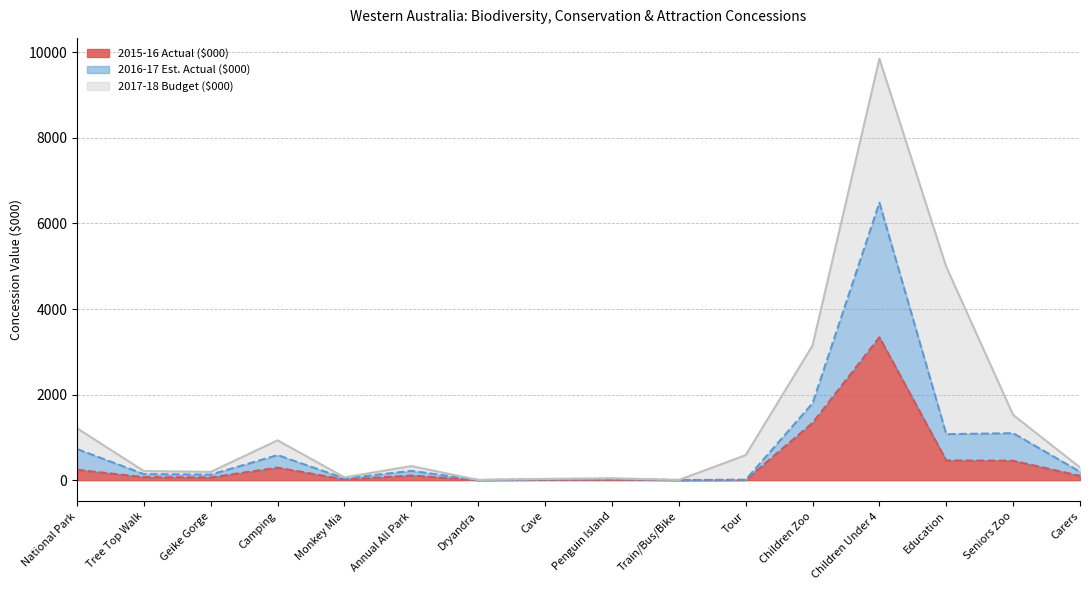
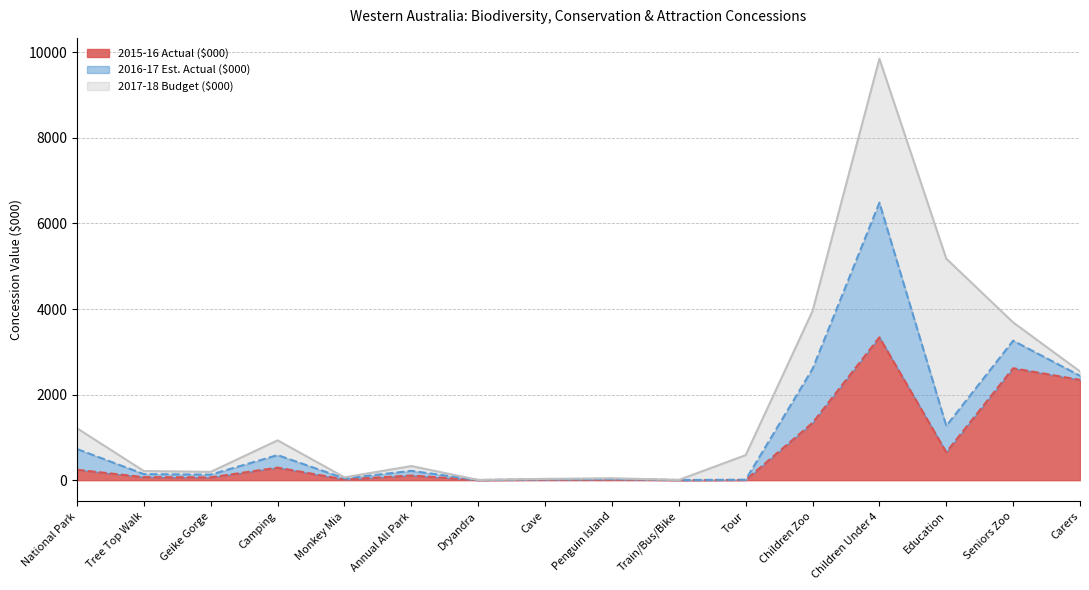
  {
    "2015-16 Actual ($000)": {
      "National Park": 200,
      "Tree Top Walk": 100,
      "Geike Gorge": 100,
      "Camping": 300,
      "Annual All Park": 100,
      "Children Zoo": 1300,
      "Children Under 4": 3300,
-     "Education": 500,
-     "Seniors Zoo": 500,
-     "Carers": 100
+     "Education": 700,
+     "Seniors Zoo": 2600,
+     "Carers": 2300
    },
    "2016-17 Est. Actual ($000)": {
      "National Park": 500,
      "Tree Top Walk": 100,
      "Geike Gorge": 100,
      "Camping": 300,
      "Annual All Park": 100,
-     "Children Zoo": 500,
+     "Children Zoo": 1300,
      "Children Under 4": 3100,
      "Education": 600,
      "Seniors Zoo": 600,
      "Carers": 100
    },
    "2017-18 Budget ($000)": {
      "National Park": 500,
      "Tree Top Walk": 100,
      "Geike Gorge": 100,
      "Camping": 300,
      "Annual All Park": 100,
      "Tour": 600,
      "Children Zoo": 1400,
      "Children Under 4": 3400,
      "Education": 3900,
      "Seniors Zoo": 400,
      "Carers": 100
    }
  }
